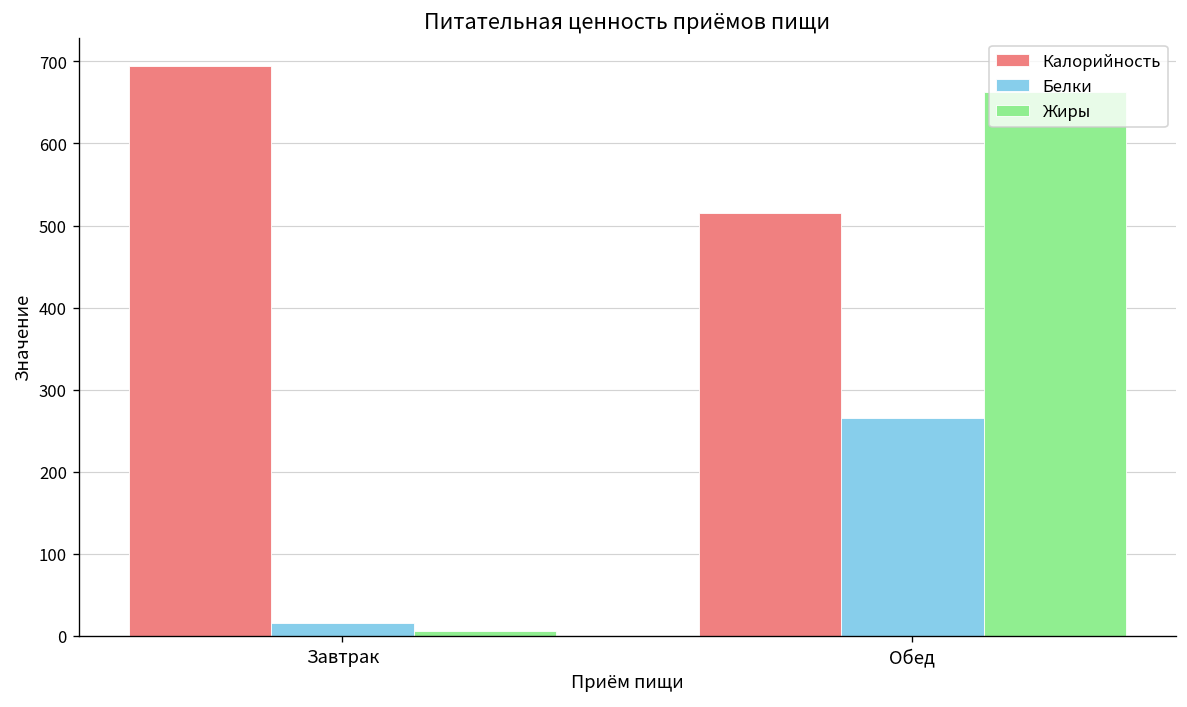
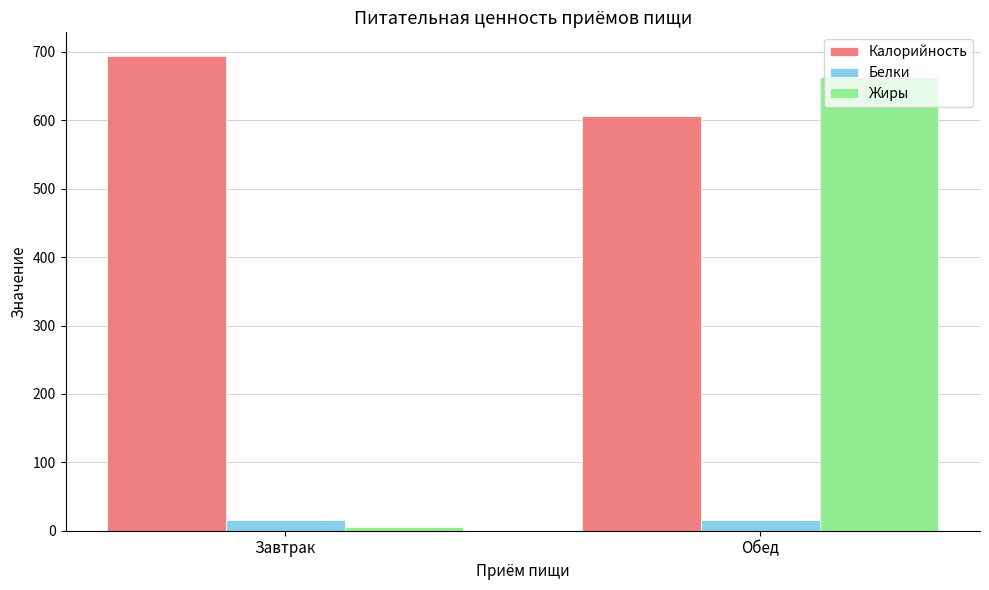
  {
    "Калорийность": {
      "Завтрак": 690,
-     "Обед": 520
+     "Обед": 610
    },
    "Белки": {
      "Завтрак": 20,
-     "Обед": 270
+     "Обед": 20
    },
    "Жиры": {
      "Завтрак": 10
    }
  }
